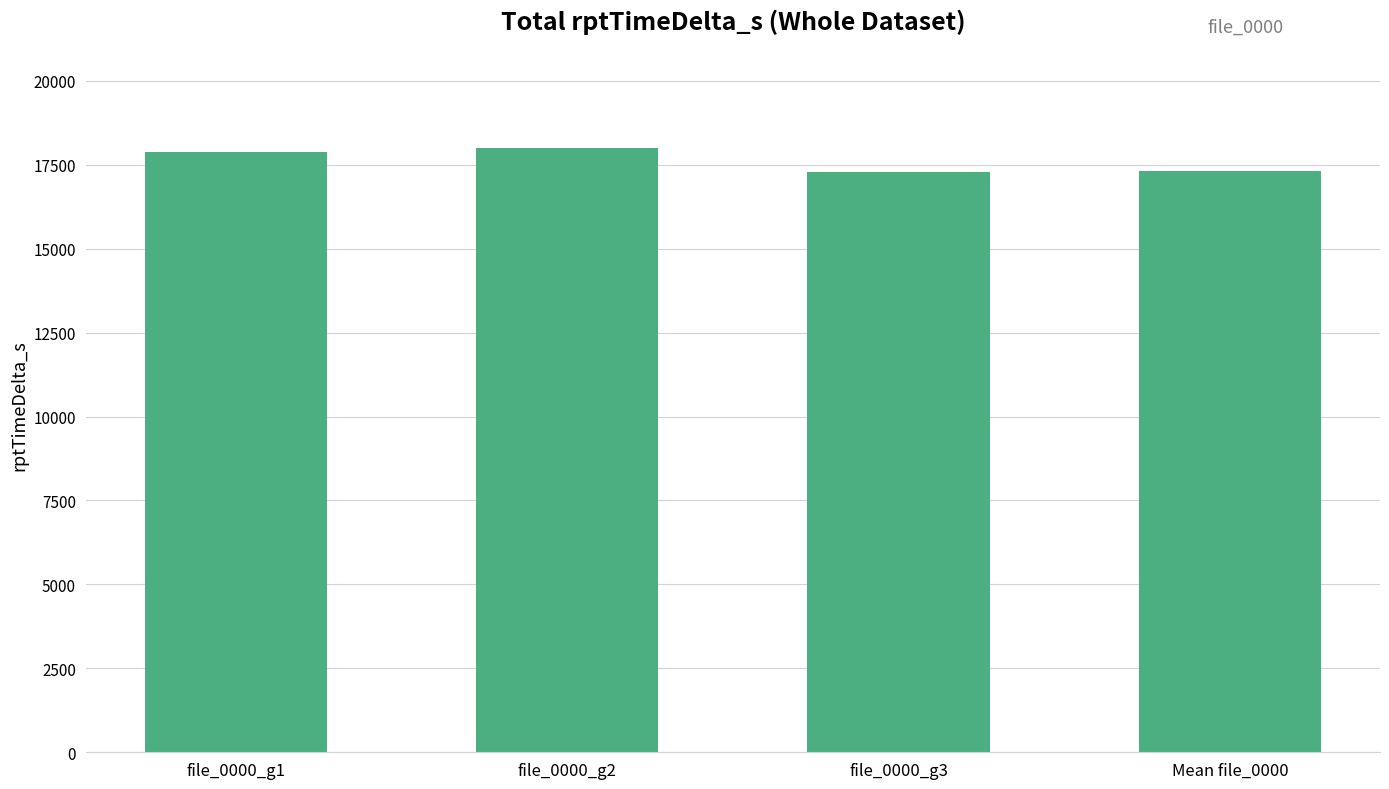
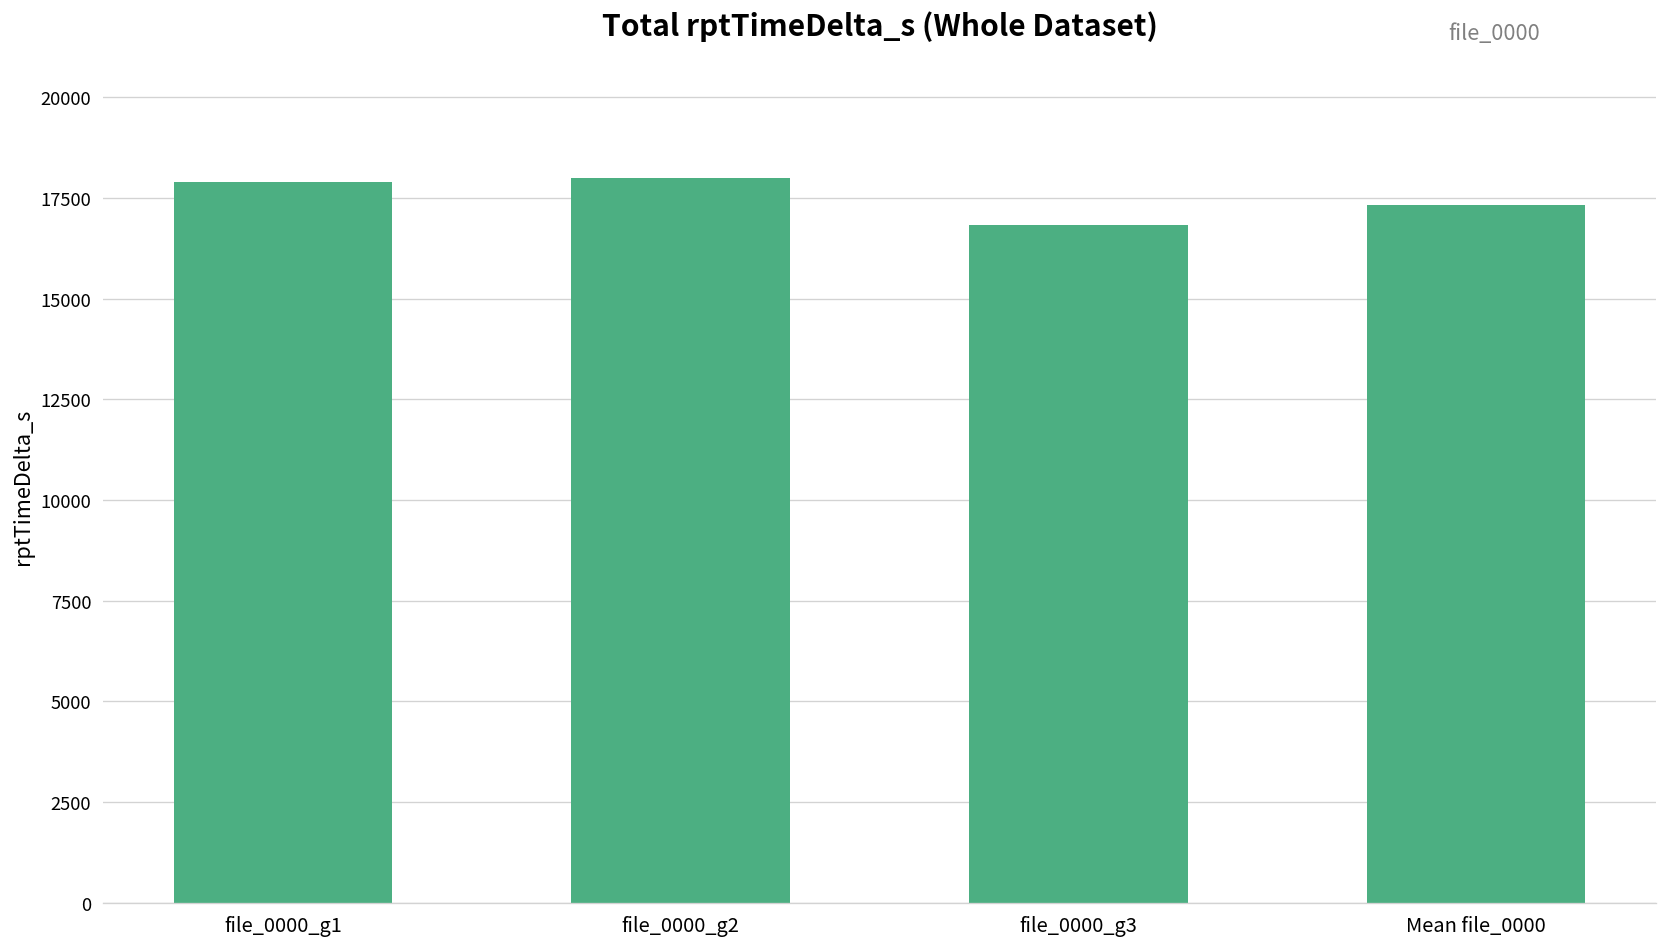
  {
    "file_0000_g1": 17900,
    "file_0000_g2": 18000,
-   "file_0000_g3": 17300,
+   "file_0000_g3": 16800,
    "Mean file_0000": 17300
  }
